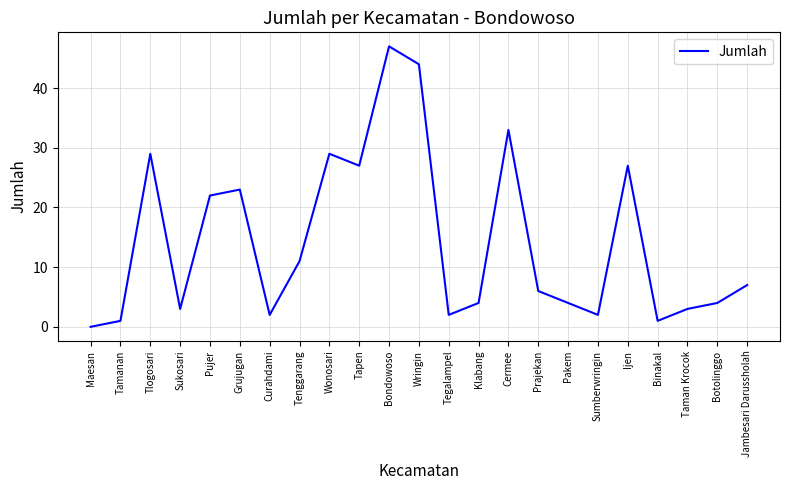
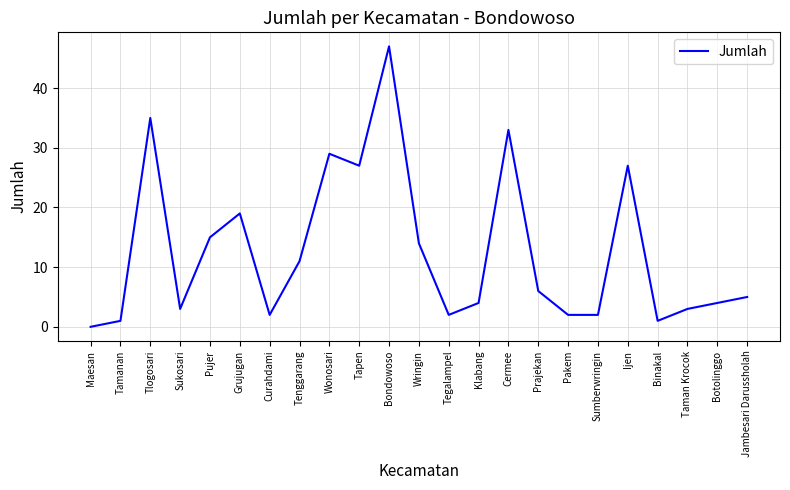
  {
    "Maesan": 0,
    "Tamanan": 1,
-   "Tlogosari": 29,
+   "Tlogosari": 35,
    "Sukosari": 3,
-   "Pujer": 22,
-   "Grujugan": 23,
+   "Pujer": 15,
+   "Grujugan": 19,
    "Curahdami": 2,
    "Tenggarang": 11,
    "Wonosari": 29,
    "Tapen": 27,
    "Bondowoso": 47,
-   "Wringin": 44,
+   "Wringin": 14,
    "Tegalampel": 2,
    "Klabang": 4,
    "Cermee": 33,
    "Prajekan": 6,
-   "Pakem": 4,
+   "Pakem": 2,
    "Sumberwringin": 2,
    "Ijen": 27,
    "Binakal": 1,
    "Taman Krocok": 3,
    "Botolinggo": 4,
-   "Jambesari Darussholah": 7
+   "Jambesari Darussholah": 5
  }
